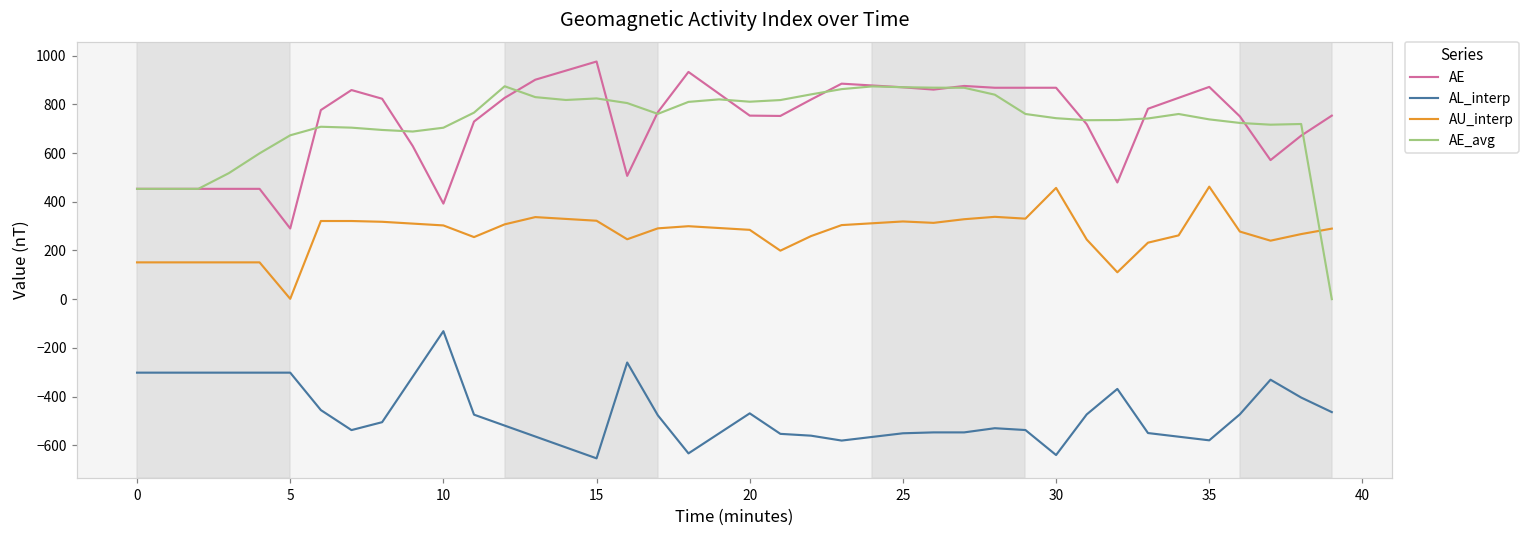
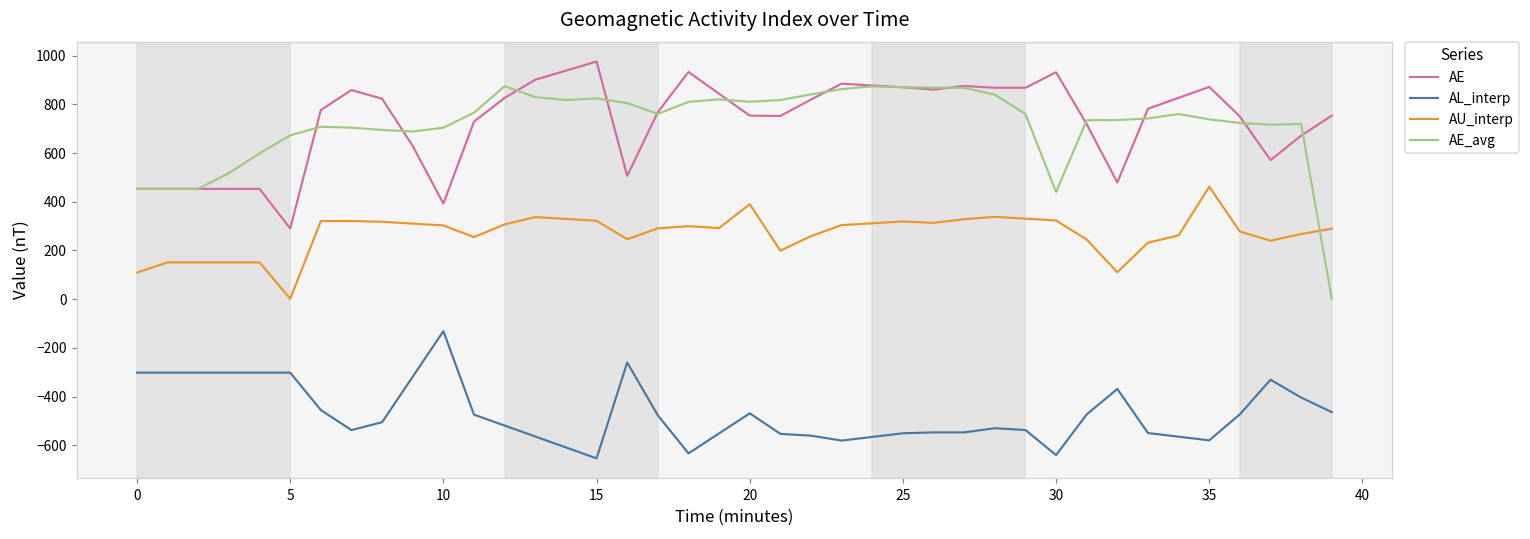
  {
    "AE": {
      "5": 290,
      "10": 390,
      "15": 980,
      "20": 750,
-     "30": 870,
+     "30": 930,
      "35": 870
    },
    "AL_interp": {
      "0": -300,
      "5": -300,
      "10": -130,
      "15": -650,
      "20": -470,
      "25": -550,
      "30": -640,
      "35": -580
    },
    "AU_interp": {
-     "0": 150,
+     "0": 110,
      "5": 0,
      "10": 300,
      "15": 320,
-     "20": 280,
+     "20": 390,
      "25": 320,
-     "30": 460,
+     "30": 320,
      "35": 460
    },
    "AE_avg": {
      "5": 670,
      "10": 700,
      "15": 820,
      "20": 810,
-     "30": 740,
+     "30": 440,
      "35": 740
    }
  }
